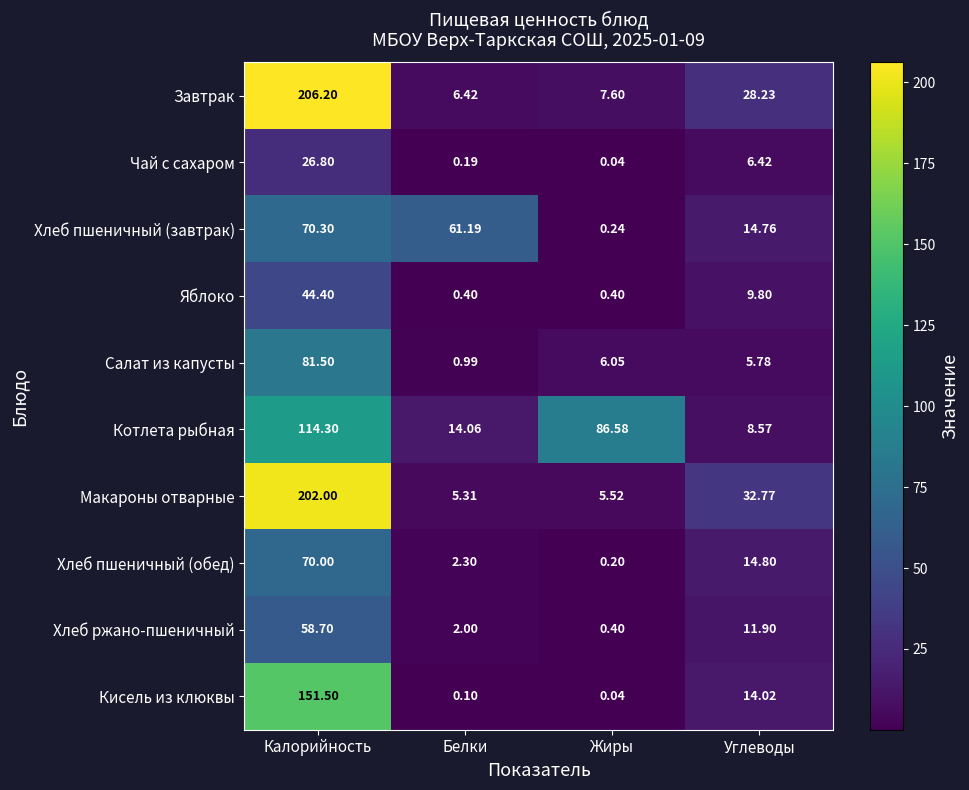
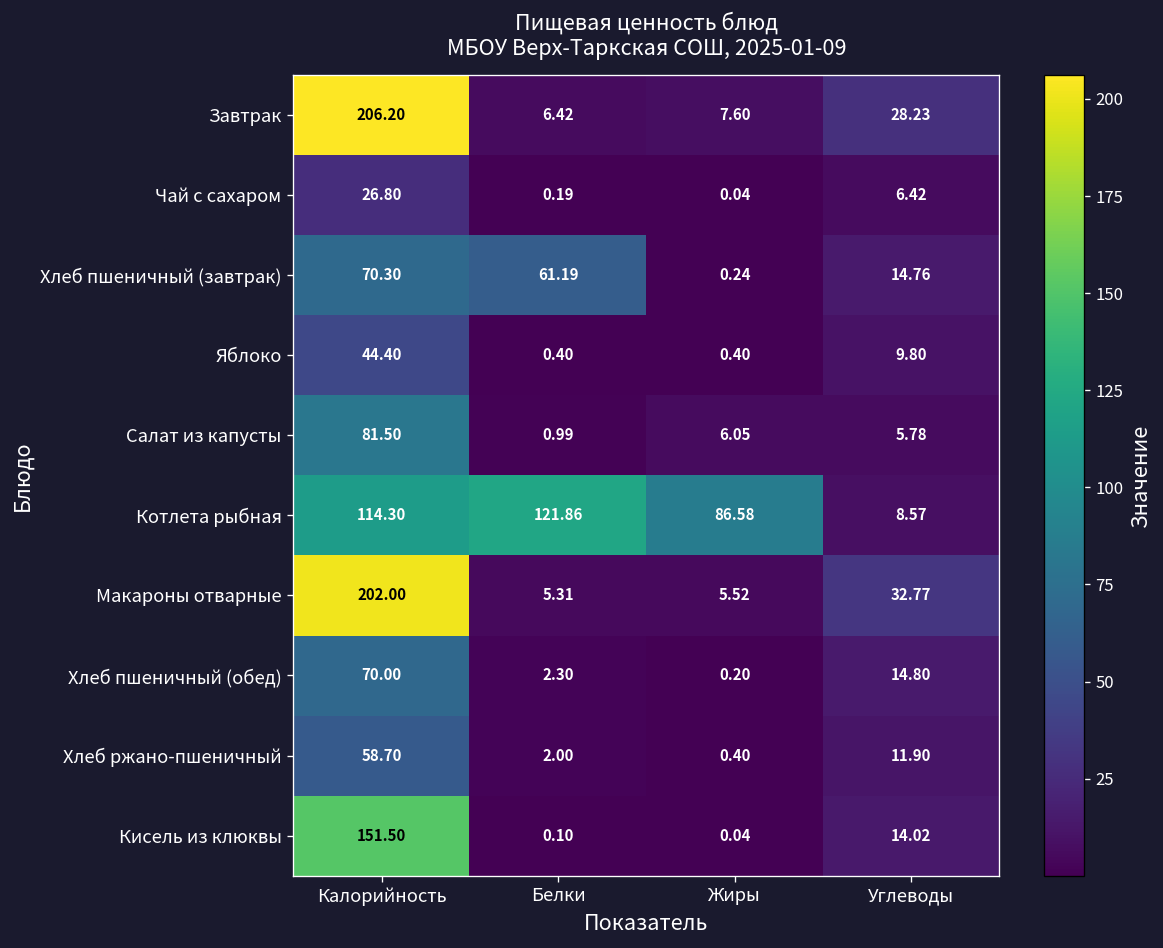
  {
    "Завтрак": {
      "Калорийность": 206.20,
      "Белки": 6.42,
      "Жиры": 7.60,
      "Углеводы": 28.23
    },
    "Чай с сахаром": {
      "Калорийность": 26.80,
      "Белки": 0.19,
      "Жиры": 0.04,
      "Углеводы": 6.42
    },
    "Хлеб пшеничный (завтрак)": {
      "Калорийность": 70.30,
      "Белки": 61.19,
      "Жиры": 0.24,
      "Углеводы": 14.76
    },
    "Яблоко": {
      "Калорийность": 44.40,
      "Белки": 0.40,
      "Жиры": 0.40,
      "Углеводы": 9.80
    },
    "Салат из капусты": {
      "Калорийность": 81.50,
      "Белки": 0.99,
      "Жиры": 6.05,
      "Углеводы": 5.78
    },
    "Котлета рыбная": {
      "Калорийность": 114.30,
-     "Белки": 14.06,
+     "Белки": 121.86,
      "Жиры": 86.58,
      "Углеводы": 8.57
    },
    "Макароны отварные": {
      "Калорийность": 202.00,
      "Белки": 5.31,
      "Жиры": 5.52,
      "Углеводы": 32.77
    },
    "Хлеб пшеничный (обед)": {
      "Калорийность": 70.00,
      "Белки": 2.30,
      "Жиры": 0.20,
      "Углеводы": 14.80
    },
    "Хлеб ржано-пшеничный": {
      "Калорийность": 58.70,
      "Белки": 2.00,
      "Жиры": 0.40,
      "Углеводы": 11.90
    },
    "Кисель из клюквы": {
      "Калорийность": 151.50,
      "Белки": 0.10,
      "Жиры": 0.04,
      "Углеводы": 14.02
    }
  }
